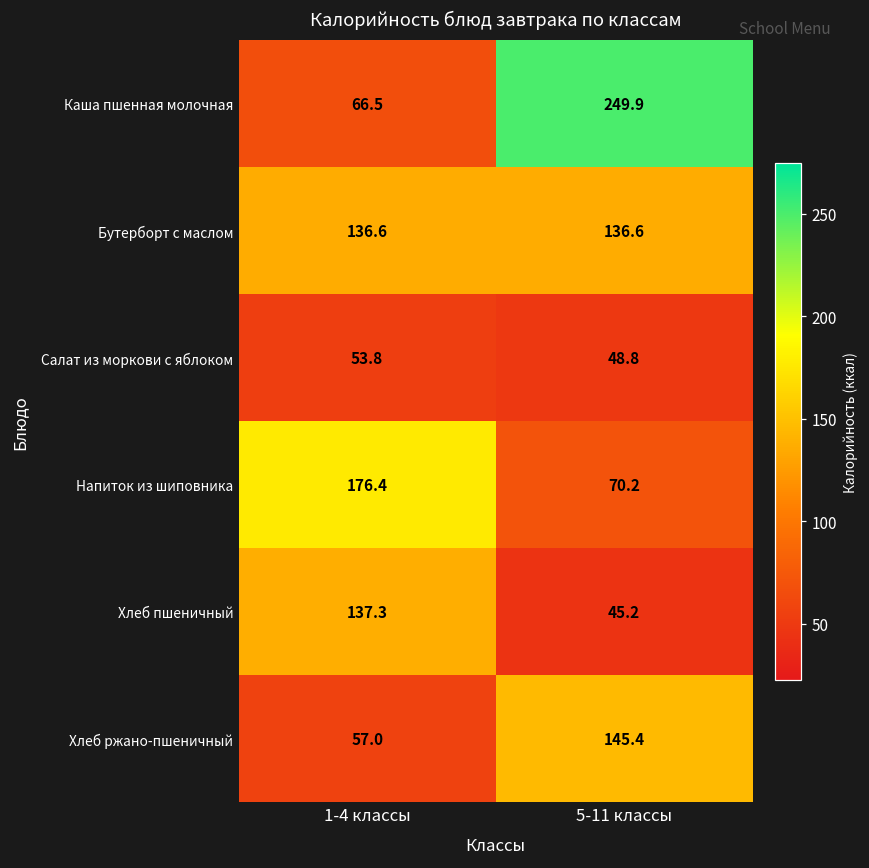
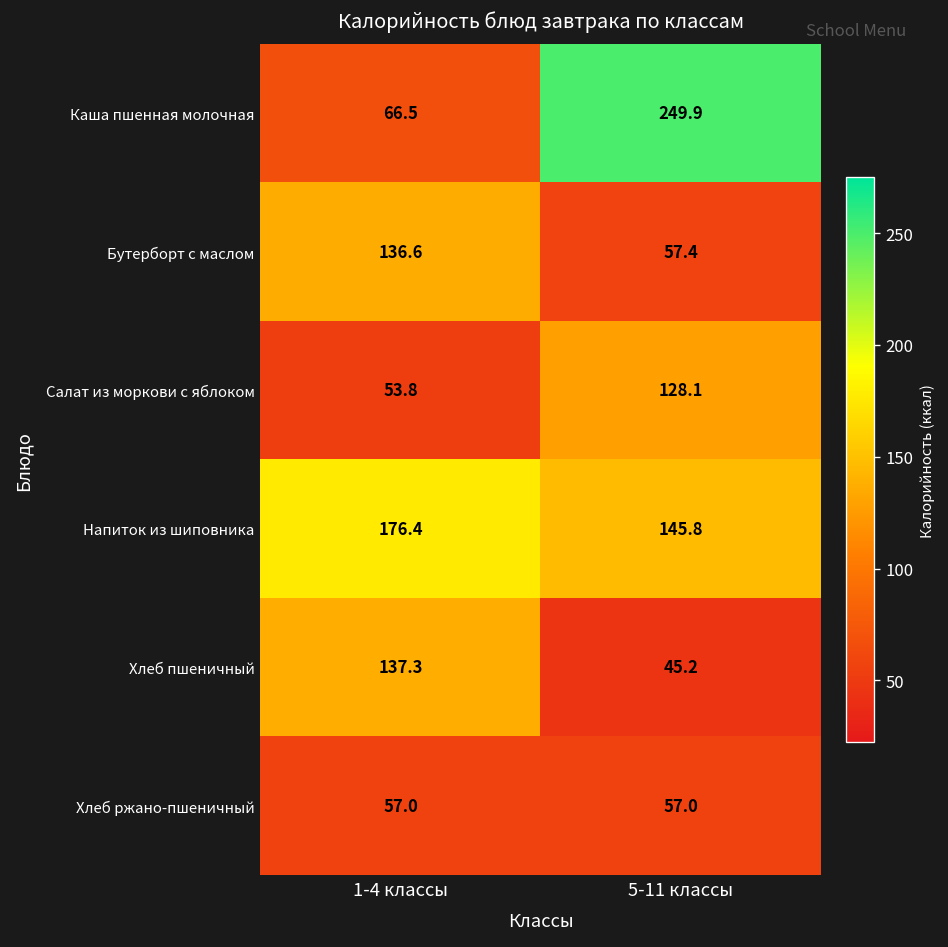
  {
    "Каша пшенная молочная": {
      "1-4 классы": 66.5,
      "5-11 классы": 249.9
    },
    "Бутерборт с маслом": {
      "1-4 классы": 136.6,
-     "5-11 классы": 136.6
+     "5-11 классы": 57.4
    },
    "Салат из моркови с яблоком": {
      "1-4 классы": 53.8,
-     "5-11 классы": 48.8
+     "5-11 классы": 128.1
    },
    "Напиток из шиповника": {
      "1-4 классы": 176.4,
-     "5-11 классы": 70.2
+     "5-11 классы": 145.8
    },
    "Хлеб пшеничный": {
      "1-4 классы": 137.3,
      "5-11 классы": 45.2
    },
    "Хлеб ржано-пшеничный": {
      "1-4 классы": 57.0,
-     "5-11 классы": 145.4
+     "5-11 классы": 57.0
    }
  }
